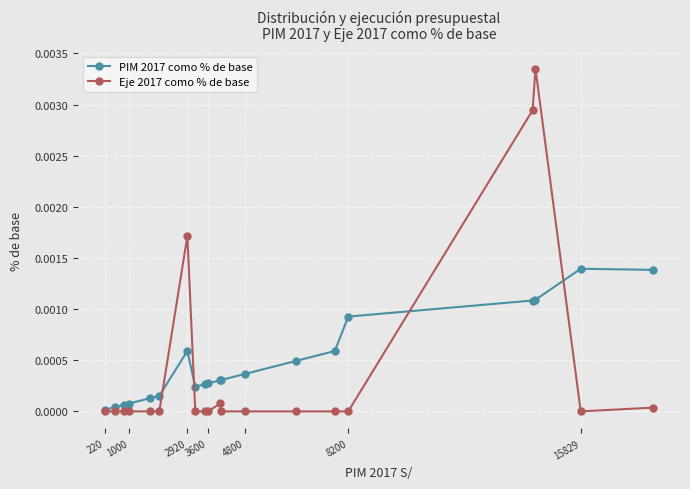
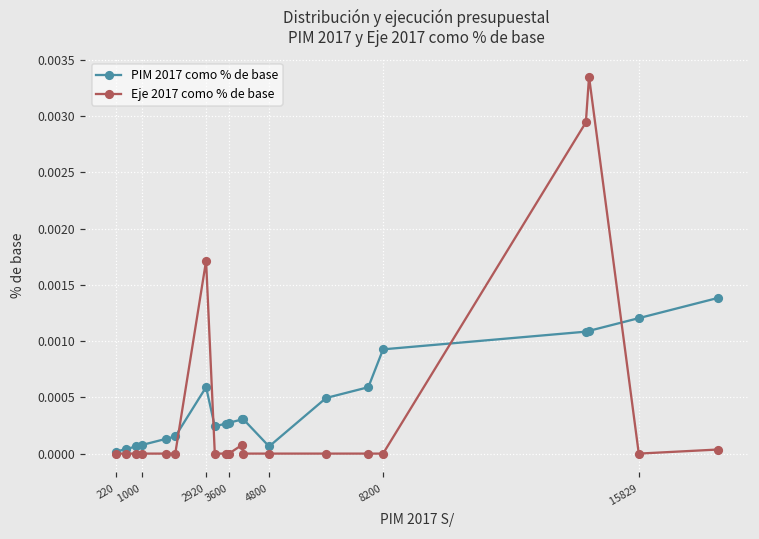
  {
    "PIM 2017 como % de base": {
      "1000": 0.00008,
      "2920": 0.00059,
      "3600": 0.00027,
-     "4800": 0.00037,
+     "4800": 0.00006,
      "8200": 0.00093,
-     "15829": 0.00139
+     "15829": 0.00120
    },
    "Eje 2017 como % de base": {
      "1000": 0.00000,
      "2920": 0.00171,
      "3600": 0.00000,
      "4800": 0.00000,
      "8200": 0.00000,
      "15829": 0.00000
    }
  }
